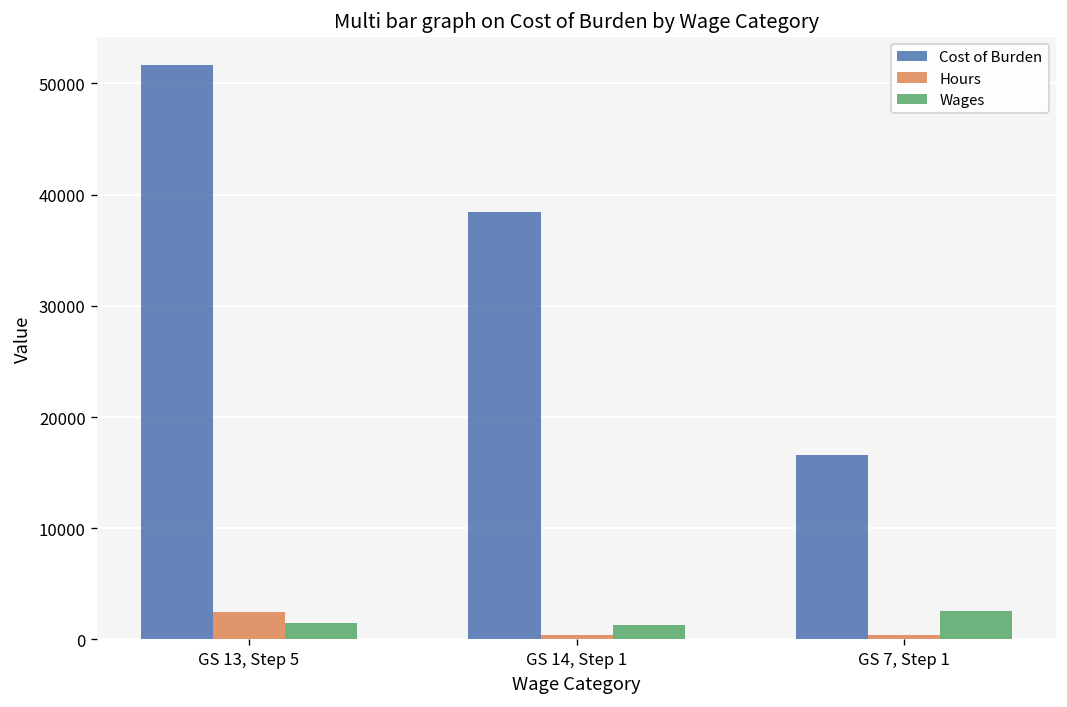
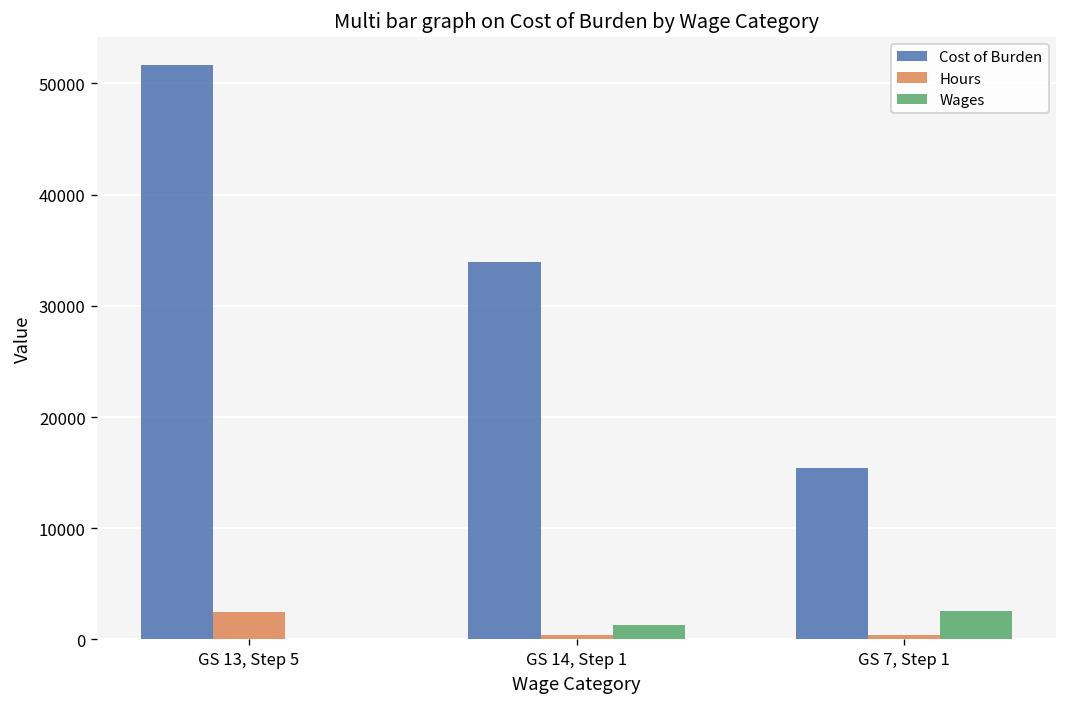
  {
    "Cost of Burden": {
      "GS 13, Step 5": 52000,
-     "GS 14, Step 1": 38000,
-     "GS 7, Step 1": 17000
+     "GS 14, Step 1": 34000,
+     "GS 7, Step 1": 15000
    },
    "Hours": {
      "GS 13, Step 5": 2000,
      "GS 14, Step 1": 0,
      "GS 7, Step 1": 0
    },
    "Wages": {
-     "GS 13, Step 5": 1000,
+     "GS 13, Step 5": 0,
      "GS 14, Step 1": 1000,
      "GS 7, Step 1": 3000
    }
  }
